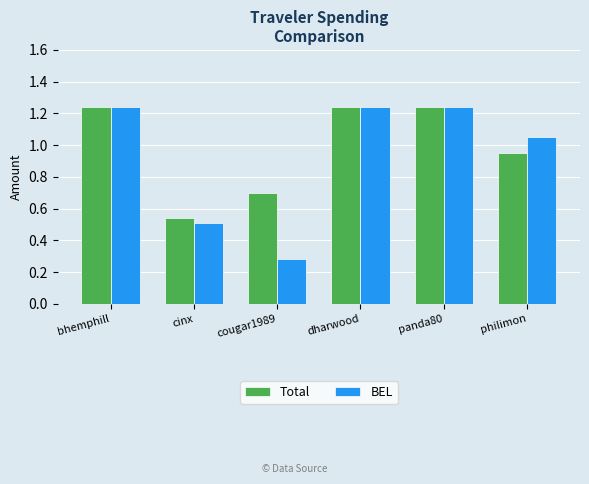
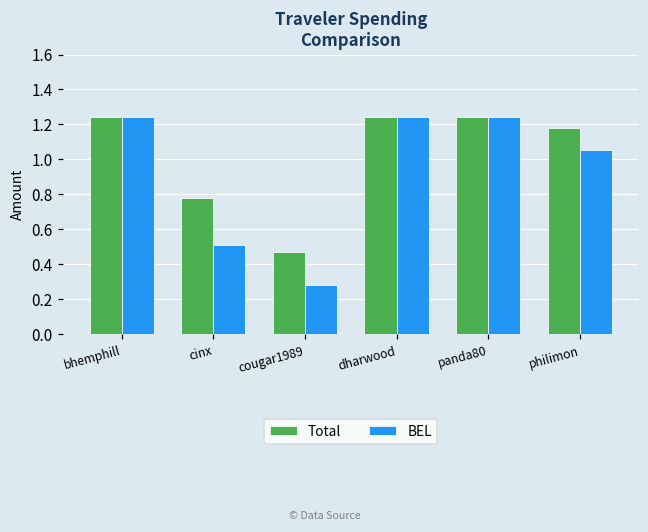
  {
    "Total": {
      "bhemphill": 1.24,
-     "cinx": 0.54,
-     "cougar1989": 0.70,
+     "cinx": 0.78,
+     "cougar1989": 0.47,
      "dharwood": 1.24,
      "panda80": 1.24,
-     "philimon": 0.95
+     "philimon": 1.18
    },
    "BEL": {
      "bhemphill": 1.24,
      "cinx": 0.51,
      "cougar1989": 0.28,
      "dharwood": 1.24,
      "panda80": 1.24,
      "philimon": 1.05
    }
  }
